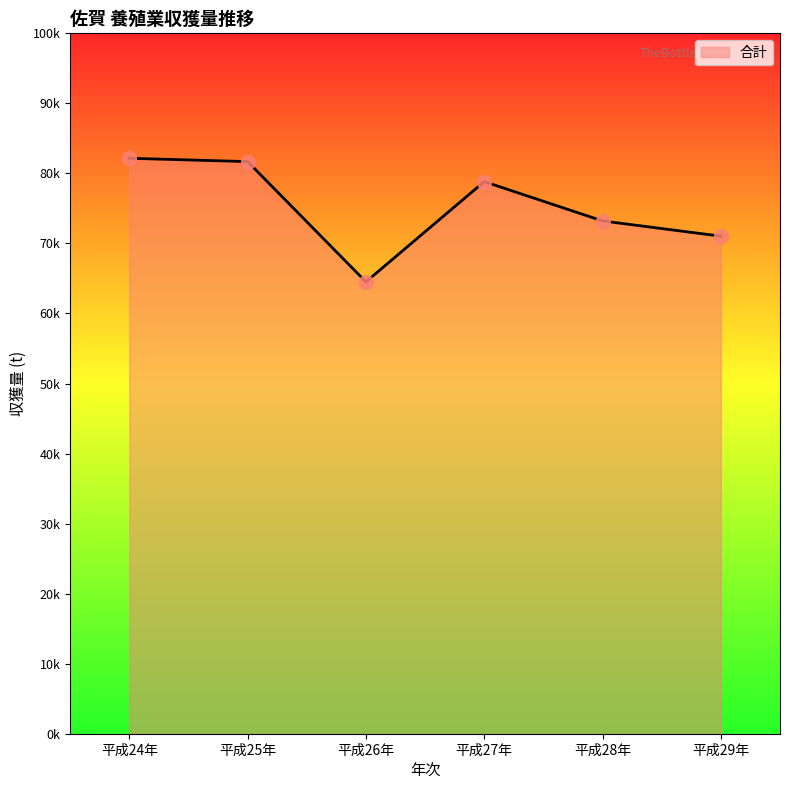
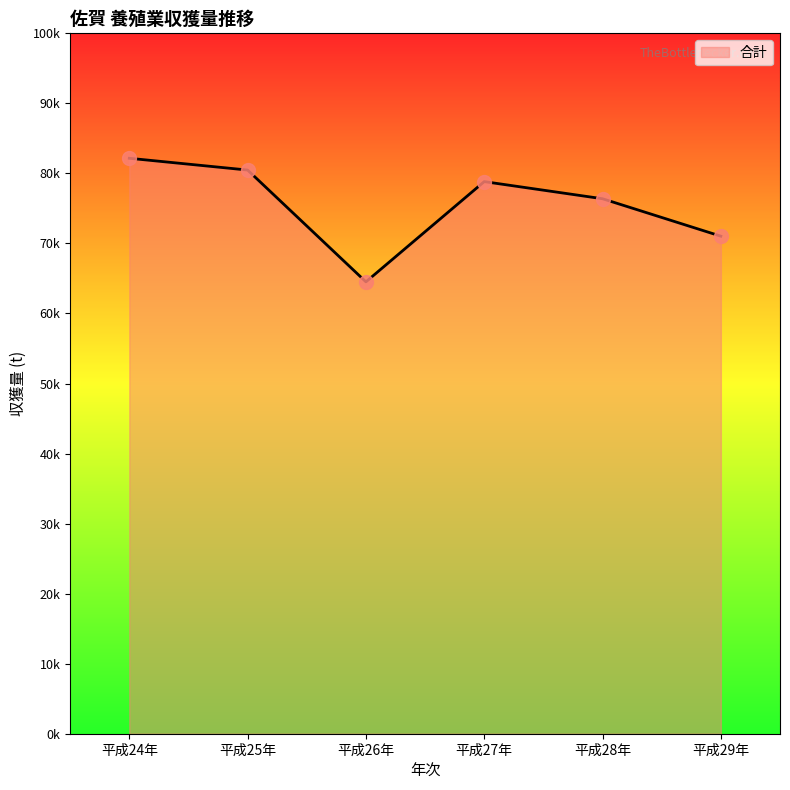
  {
    "平成24年": 82000,
-   "平成25年": 82000,
+   "平成25年": 80000,
    "平成26年": 65000,
    "平成27年": 79000,
-   "平成28年": 73000,
+   "平成28年": 76000,
    "平成29年": 71000
  }
